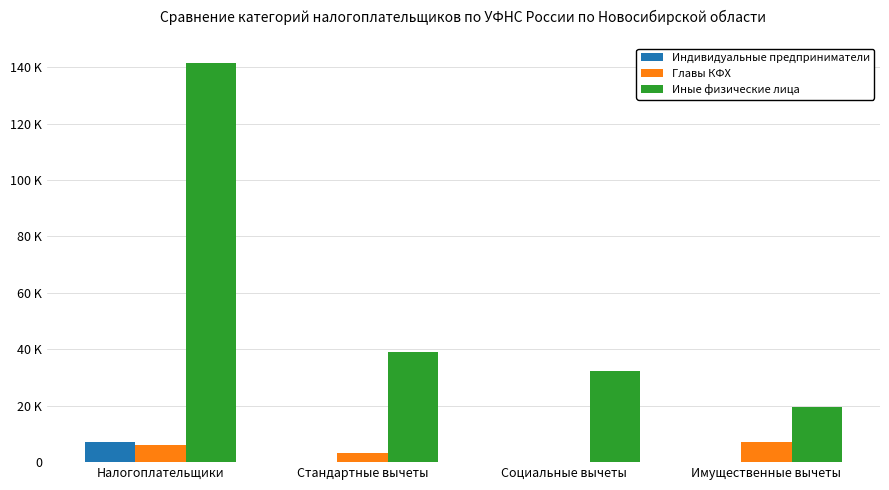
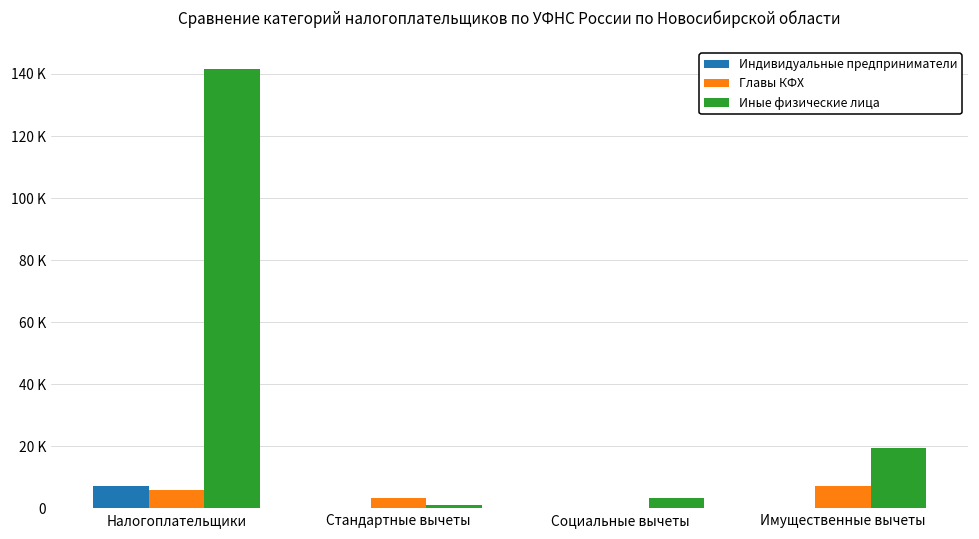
  {
    "Индивидуальные предприниматели": {
      "Налогоплательщики": 7000
    },
    "Главы КФХ": {
      "Налогоплательщики": 6000,
      "Стандартные вычеты": 3000,
      "Имущественные вычеты": 7000
    },
    "Иные физические лица": {
      "Налогоплательщики": 142000,
-     "Стандартные вычеты": 39000,
-     "Социальные вычеты": 32000,
+     "Стандартные вычеты": 1000,
+     "Социальные вычеты": 3000,
      "Имущественные вычеты": 20000
    }
  }
